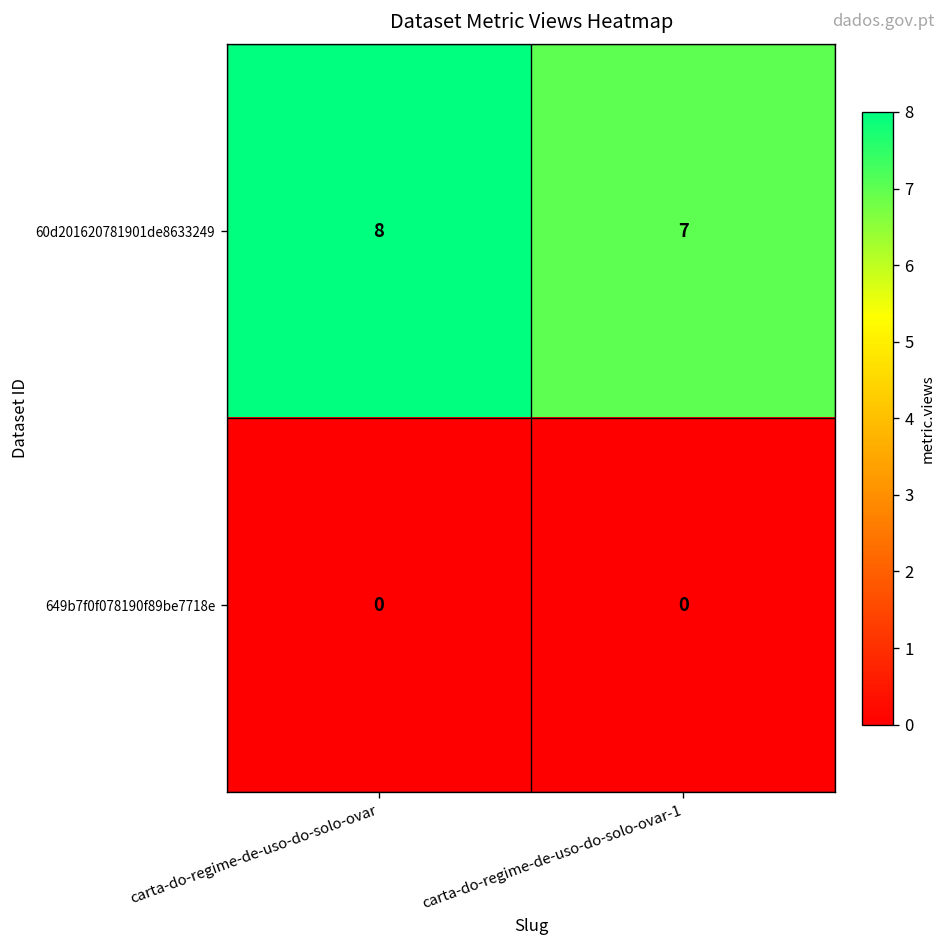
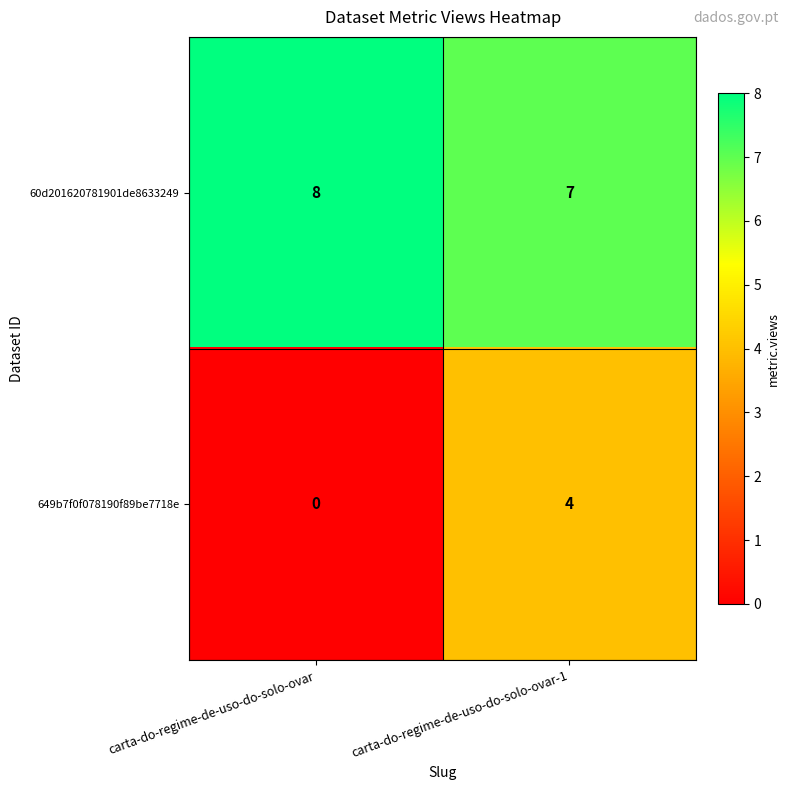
  {
    "60d201620781901de8633249": {
      "carta-do-regime-de-uso-do-solo-ovar": 8,
      "carta-do-regime-de-uso-do-solo-ovar-1": 7
    },
    "649b7f0f078190f89be7718e": {
      "carta-do-regime-de-uso-do-solo-ovar": 0,
-     "carta-do-regime-de-uso-do-solo-ovar-1": 0
+     "carta-do-regime-de-uso-do-solo-ovar-1": 4
    }
  }
